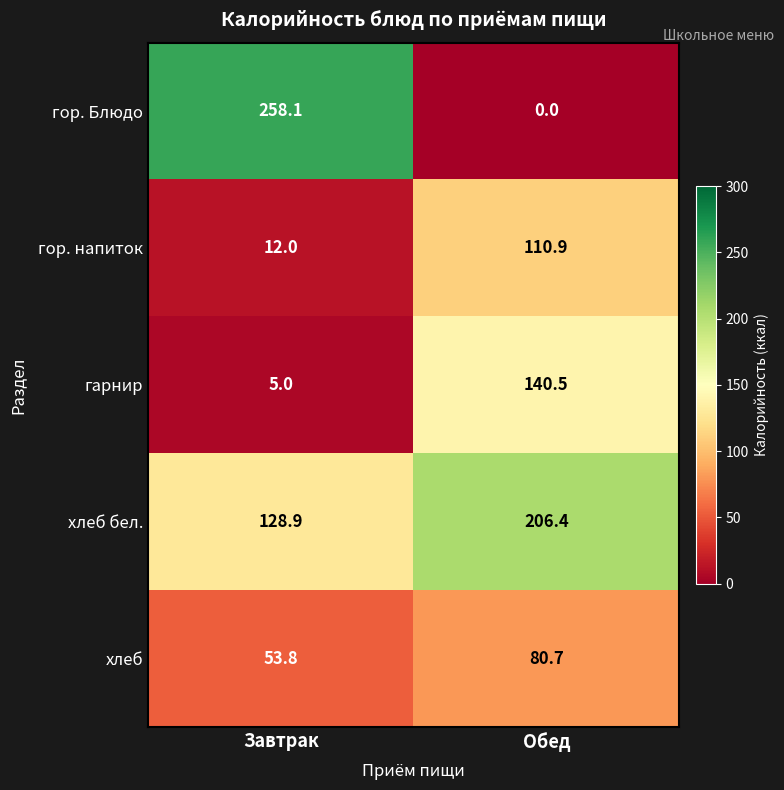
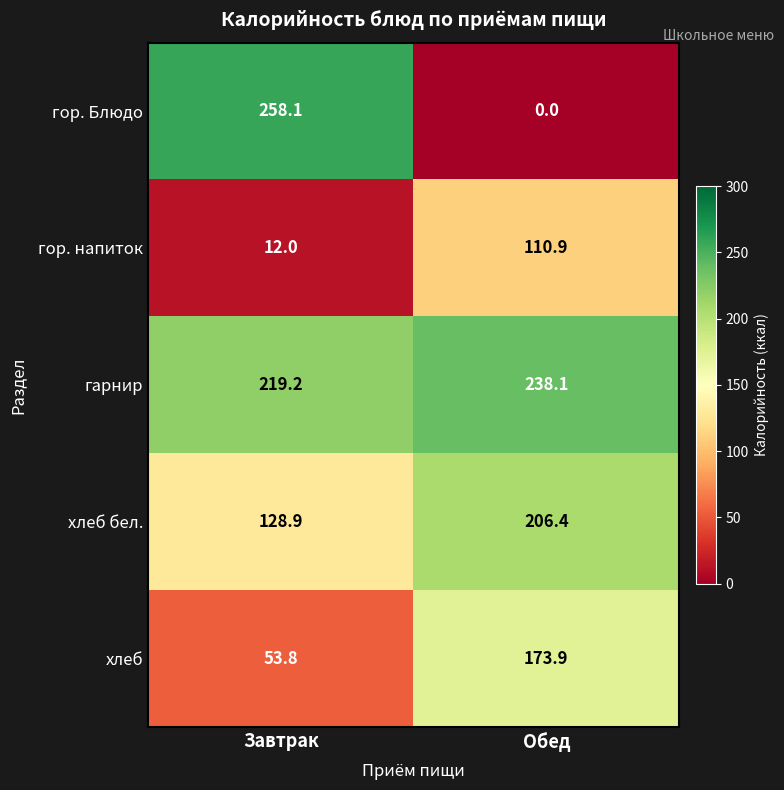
  {
    "гор. Блюдо": {
      "Завтрак": 258.1,
      "Обед": 0.0
    },
    "гор. напиток": {
      "Завтрак": 12.0,
      "Обед": 110.9
    },
    "гарнир": {
-     "Завтрак": 5.0,
-     "Обед": 140.5
+     "Завтрак": 219.2,
+     "Обед": 238.1
    },
    "хлеб бел.": {
      "Завтрак": 128.9,
      "Обед": 206.4
    },
    "хлеб": {
      "Завтрак": 53.8,
-     "Обед": 80.7
+     "Обед": 173.9
    }
  }
